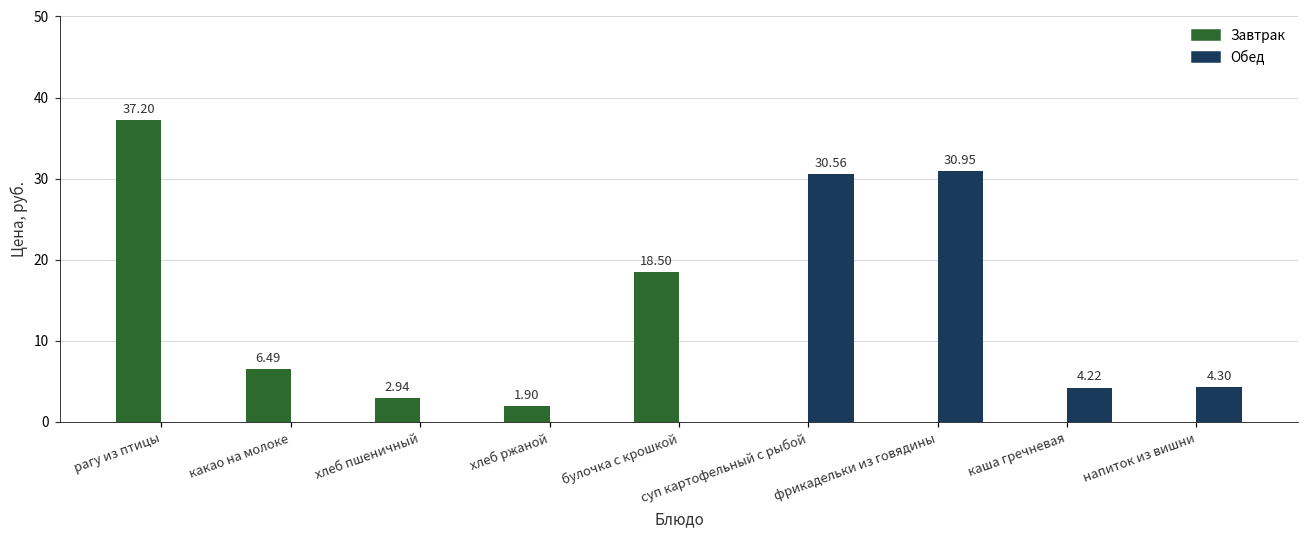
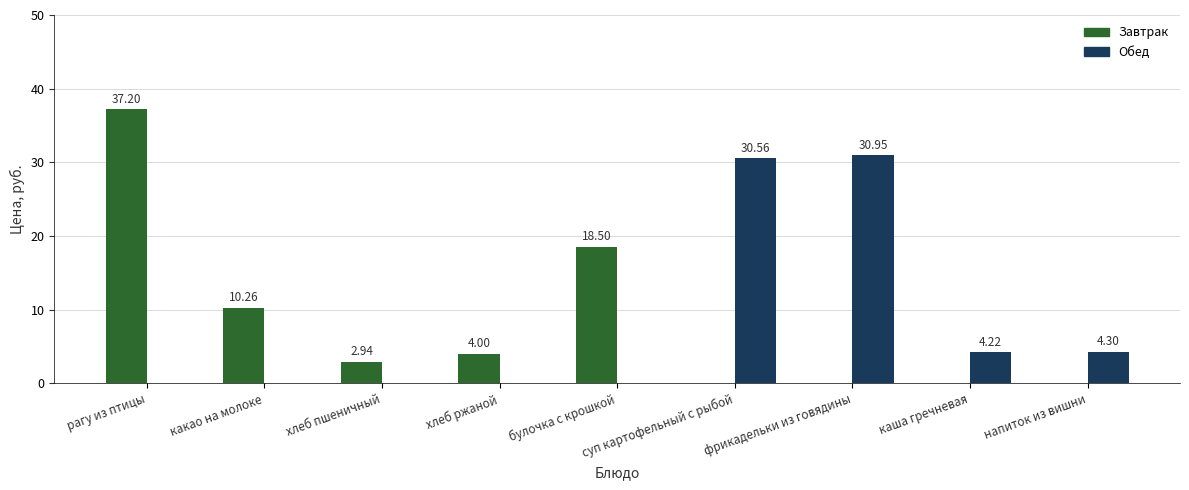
  {
    "Завтрак": {
      "рагу из птицы": 37.20,
-     "какао на молоке": 6.49,
+     "какао на молоке": 10.26,
      "хлеб пшеничный": 2.94,
-     "хлеб ржаной": 1.90,
+     "хлеб ржаной": 4.00,
      "булочка с крошкой": 18.50
    },
    "Обед": {
      "суп картофельный с рыбой": 30.56,
      "фрикадельки из говядины": 30.95,
      "каша гречневая": 4.22,
      "напиток из вишни": 4.30
    }
  }
